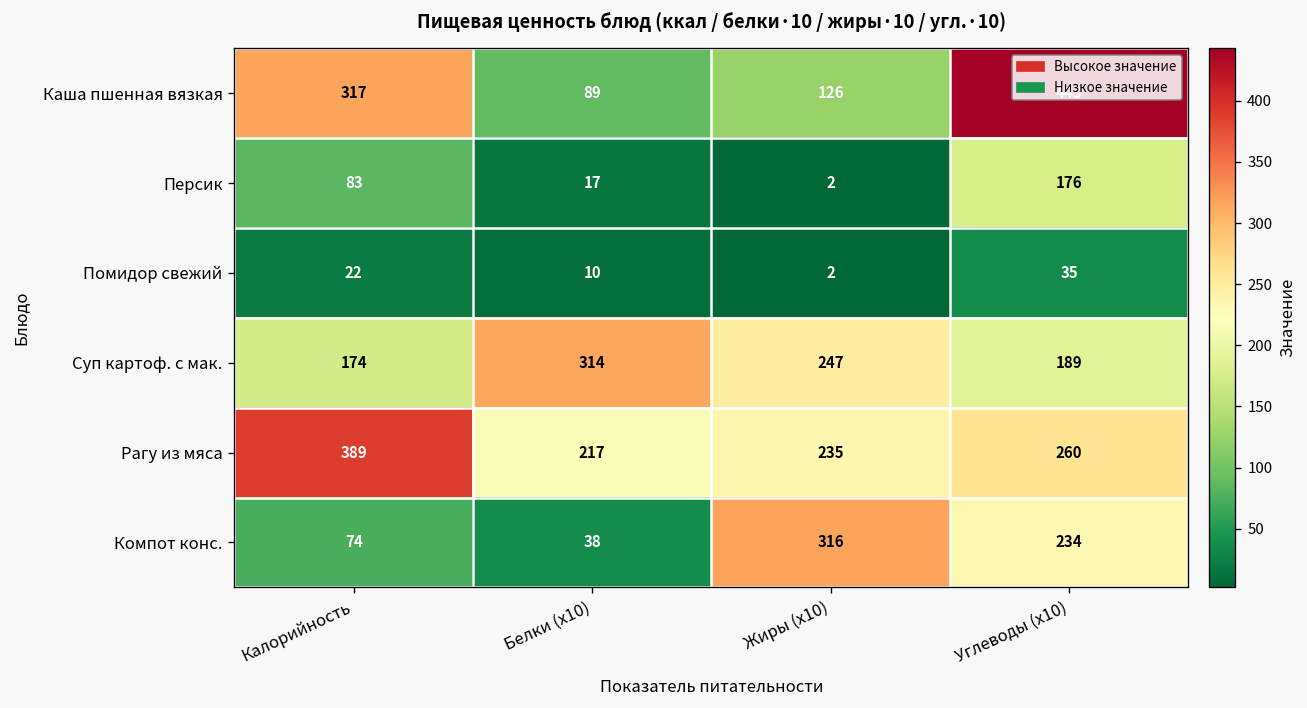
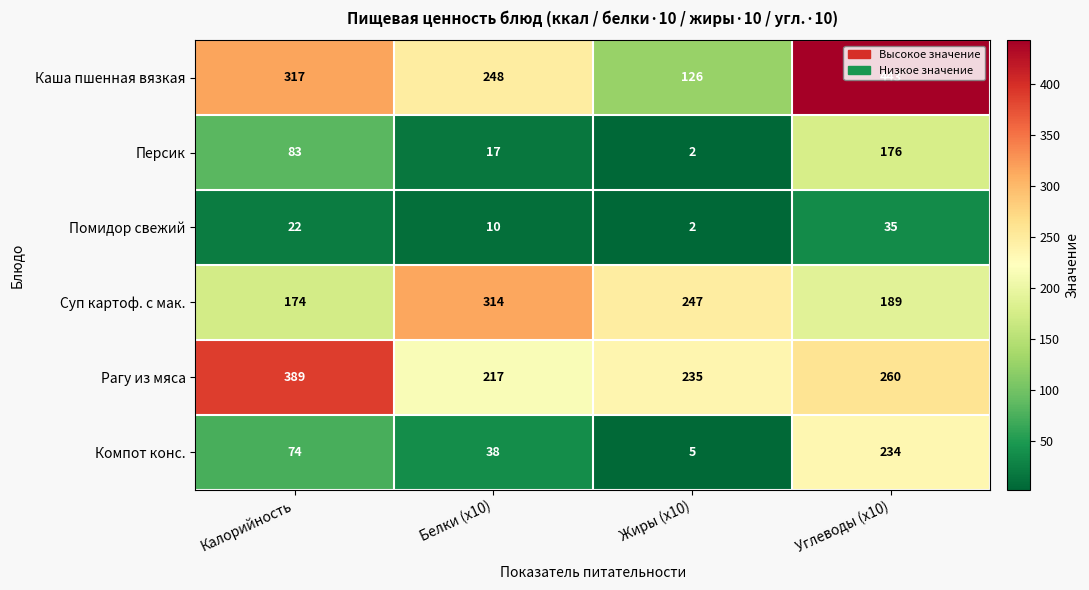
  {
    "Каша пшенная вязкая": {
      "Калорийность": 317,
-     "Белки (x10)": 89,
+     "Белки (x10)": 248,
      "Жиры (x10)": 126
    },
    "Персик": {
      "Калорийность": 83,
      "Белки (x10)": 17,
      "Жиры (x10)": 2,
      "Углеводы (x10)": 176
    },
    "Помидор свежий": {
      "Калорийность": 22,
      "Белки (x10)": 10,
      "Жиры (x10)": 2,
      "Углеводы (x10)": 35
    },
    "Суп картоф. с мак.": {
      "Калорийность": 174,
      "Белки (x10)": 314,
      "Жиры (x10)": 247,
      "Углеводы (x10)": 189
    },
    "Рагу из мяса": {
      "Калорийность": 389,
      "Белки (x10)": 217,
      "Жиры (x10)": 235,
      "Углеводы (x10)": 260
    },
    "Компот конс.": {
      "Калорийность": 74,
      "Белки (x10)": 38,
-     "Жиры (x10)": 316,
+     "Жиры (x10)": 5,
      "Углеводы (x10)": 234
    }
  }
